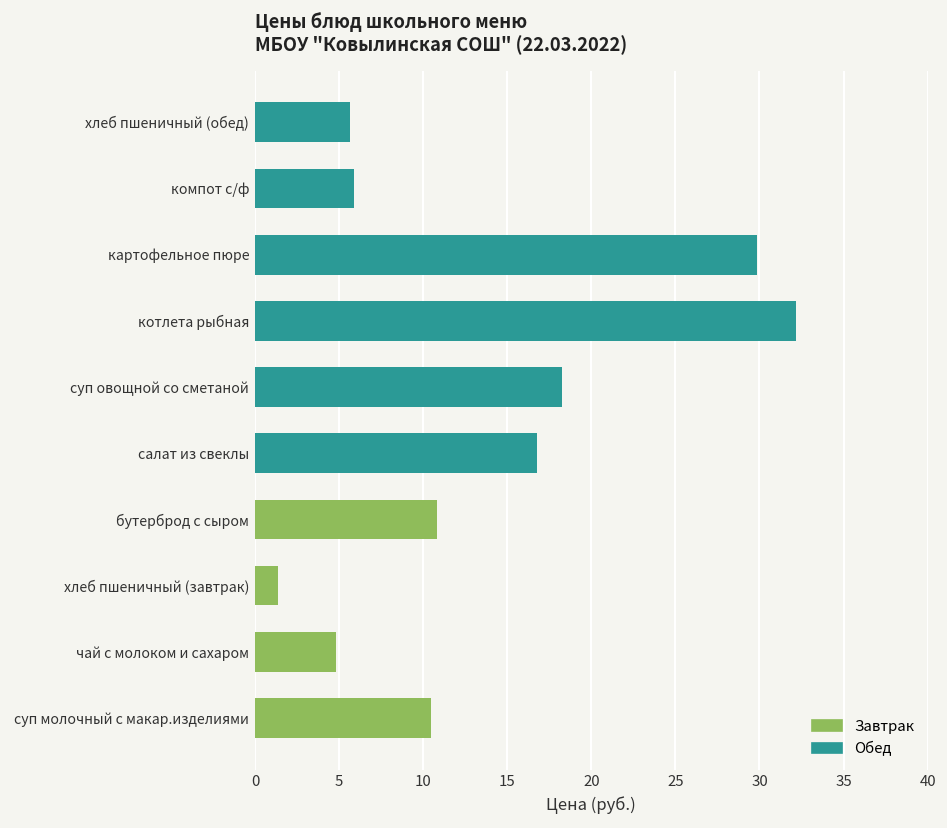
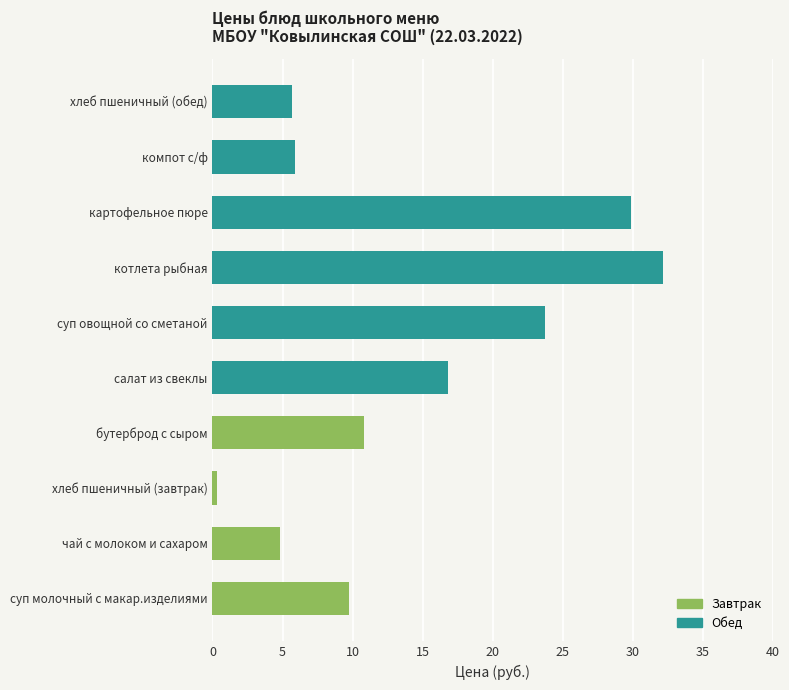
  {
    "Завтрак": {
      "бутерброд с сыром": 10.8,
-     "хлеб пшеничный (завтрак)": 1.4,
+     "хлеб пшеничный (завтрак)": 0.3,
      "чай с молоком и сахаром": 4.8,
-     "суп молочный с макар.изделиями": 10.5
+     "суп молочный с макар.изделиями": 9.7
    },
    "Обед": {
      "хлеб пшеничный (обед)": 5.7,
      "компот с/ф": 5.9,
      "картофельное пюре": 29.9,
      "котлета рыбная": 32.2,
-     "суп овощной со сметаной": 18.3,
+     "суп овощной со сметаной": 23.7,
      "салат из свеклы": 16.8
    }
  }
